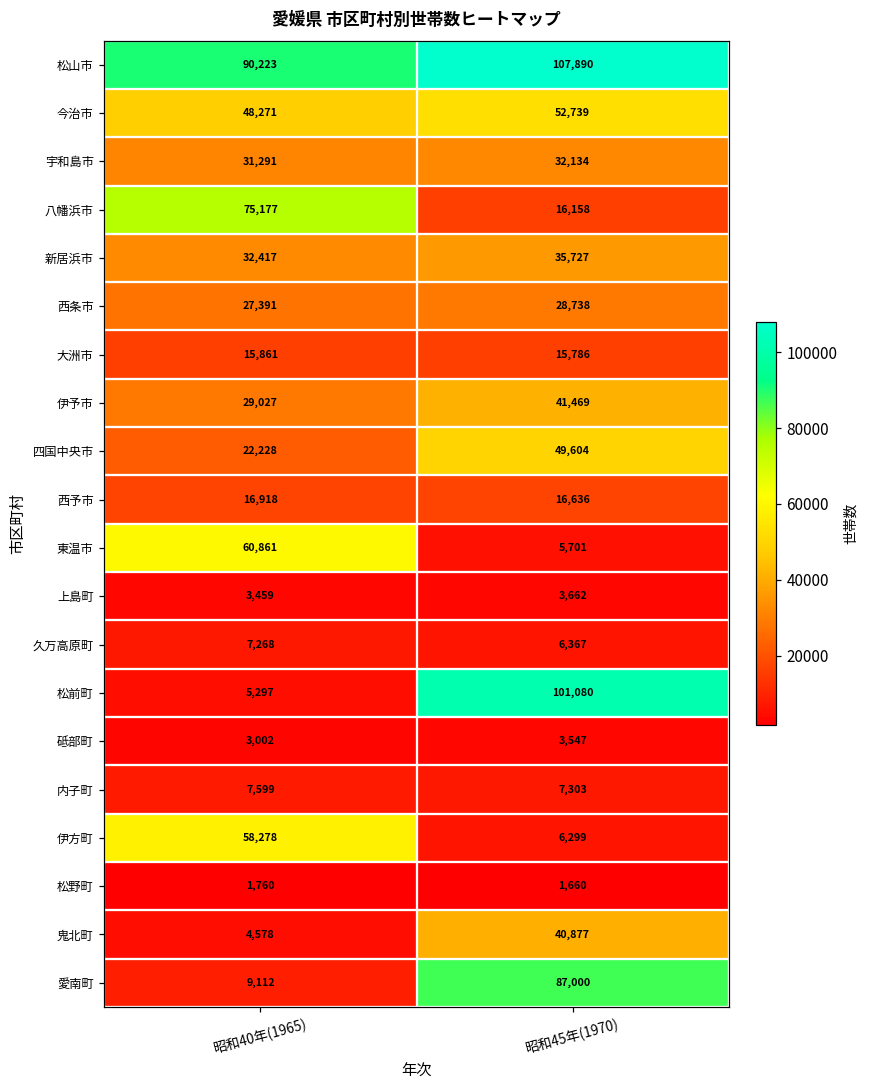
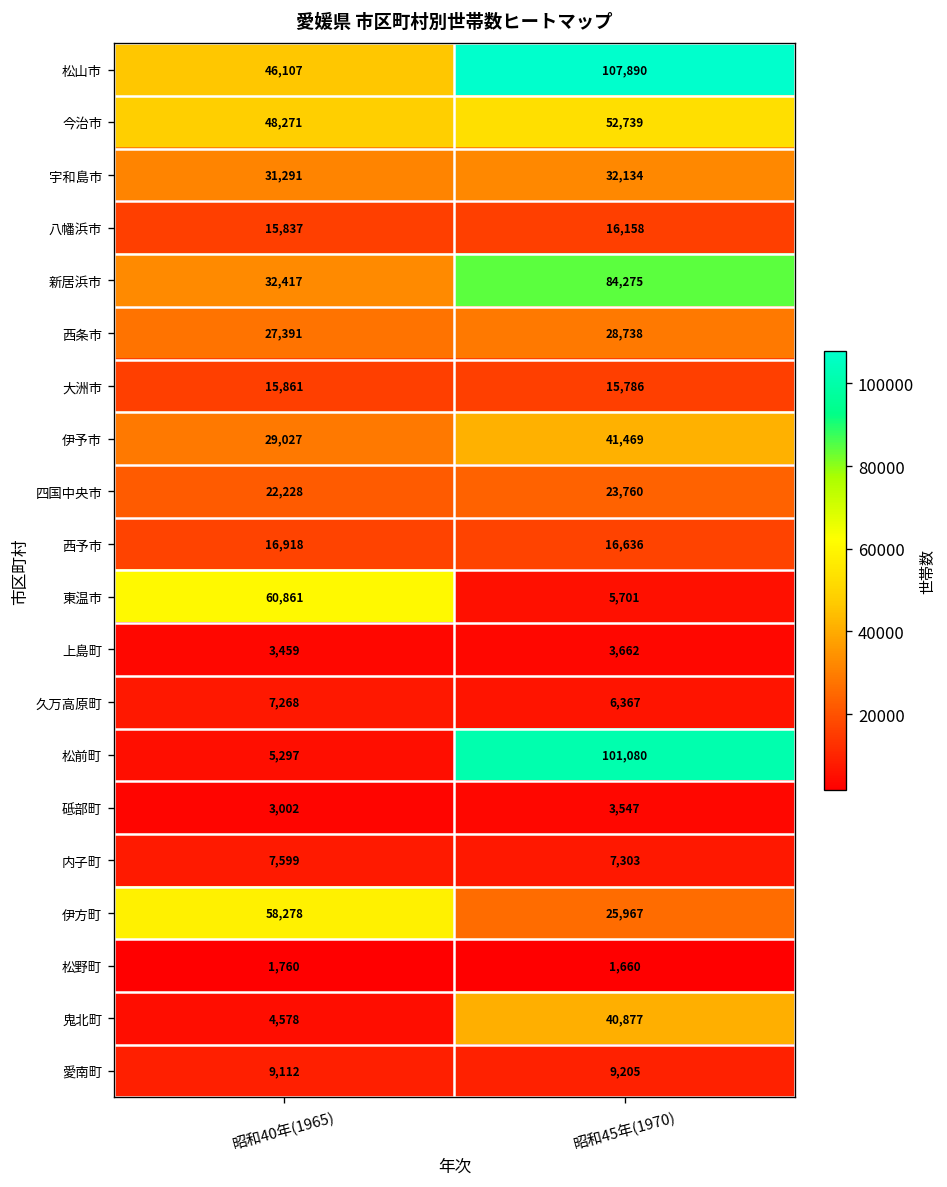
  {
    "松山市": {
-     "昭和40年(1965)": "90,223",
+     "昭和40年(1965)": "46,107",
      "昭和45年(1970)": "107,890"
    },
    "今治市": {
      "昭和40年(1965)": "48,271",
      "昭和45年(1970)": "52,739"
    },
    "宇和島市": {
      "昭和40年(1965)": "31,291",
      "昭和45年(1970)": "32,134"
    },
    "八幡浜市": {
-     "昭和40年(1965)": "75,177",
+     "昭和40年(1965)": "15,837",
      "昭和45年(1970)": "16,158"
    },
    "新居浜市": {
      "昭和40年(1965)": "32,417",
-     "昭和45年(1970)": "35,727"
+     "昭和45年(1970)": "84,275"
    },
    "西条市": {
      "昭和40年(1965)": "27,391",
      "昭和45年(1970)": "28,738"
    },
    "大洲市": {
      "昭和40年(1965)": "15,861",
      "昭和45年(1970)": "15,786"
    },
    "伊予市": {
      "昭和40年(1965)": "29,027",
      "昭和45年(1970)": "41,469"
    },
    "四国中央市": {
      "昭和40年(1965)": "22,228",
-     "昭和45年(1970)": "49,604"
+     "昭和45年(1970)": "23,760"
    },
    "西予市": {
      "昭和40年(1965)": "16,918",
      "昭和45年(1970)": "16,636"
    },
    "東温市": {
      "昭和40年(1965)": "60,861",
      "昭和45年(1970)": "5,701"
    },
    "上島町": {
      "昭和40年(1965)": "3,459",
      "昭和45年(1970)": "3,662"
    },
    "久万高原町": {
      "昭和40年(1965)": "7,268",
      "昭和45年(1970)": "6,367"
    },
    "松前町": {
      "昭和40年(1965)": "5,297",
      "昭和45年(1970)": "101,080"
    },
    "砥部町": {
      "昭和40年(1965)": "3,002",
      "昭和45年(1970)": "3,547"
    },
    "内子町": {
      "昭和40年(1965)": "7,599",
      "昭和45年(1970)": "7,303"
    },
    "伊方町": {
      "昭和40年(1965)": "58,278",
-     "昭和45年(1970)": "6,299"
+     "昭和45年(1970)": "25,967"
    },
    "松野町": {
      "昭和40年(1965)": "1,760",
      "昭和45年(1970)": "1,660"
    },
    "鬼北町": {
      "昭和40年(1965)": "4,578",
      "昭和45年(1970)": "40,877"
    },
    "愛南町": {
      "昭和40年(1965)": "9,112",
-     "昭和45年(1970)": "87,000"
+     "昭和45年(1970)": "9,205"
    }
  }
